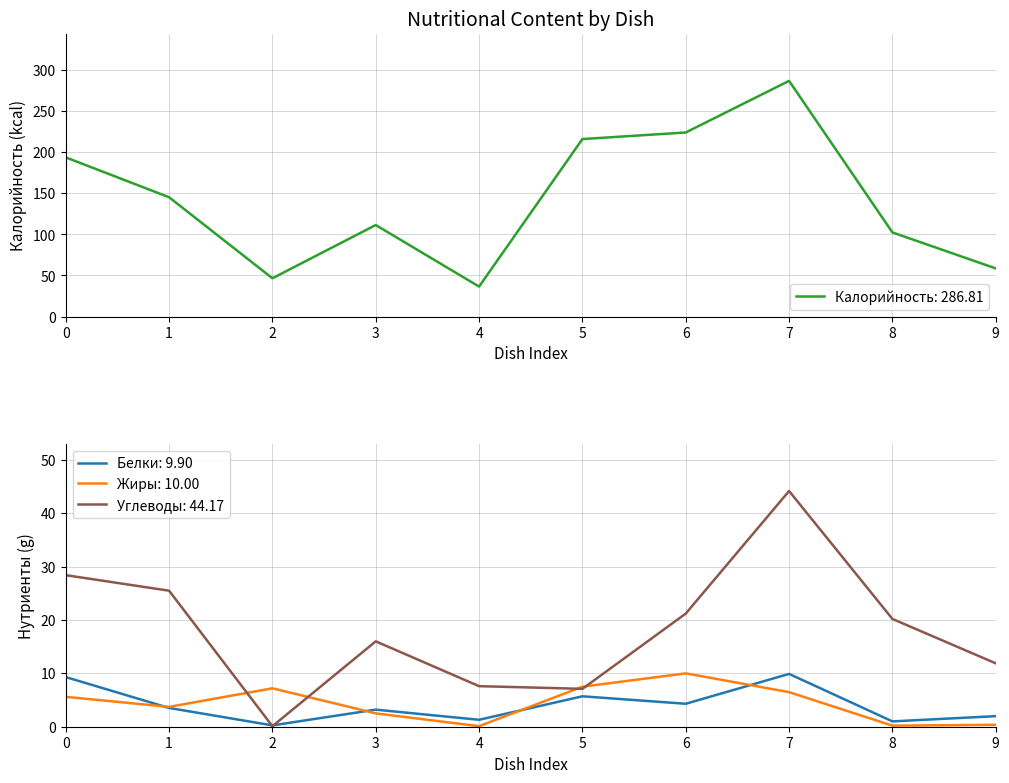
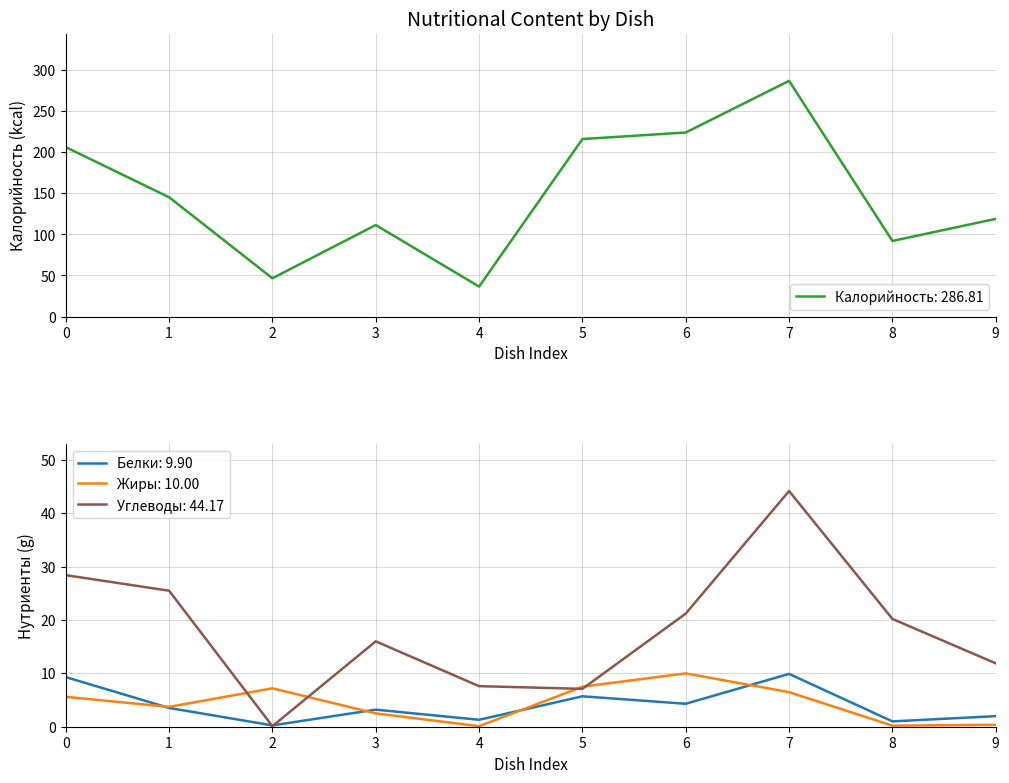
  {
    "Nutritional Content by Dish": {
-     "0": 190,
+     "0": 210,
      "1": 150,
      "2": 50,
      "3": 110,
      "4": 40,
      "5": 220,
      "6": 220,
      "7": 290,
-     "8": 100,
-     "9": 60
+     "8": 90,
+     "9": 120
    }
  }
